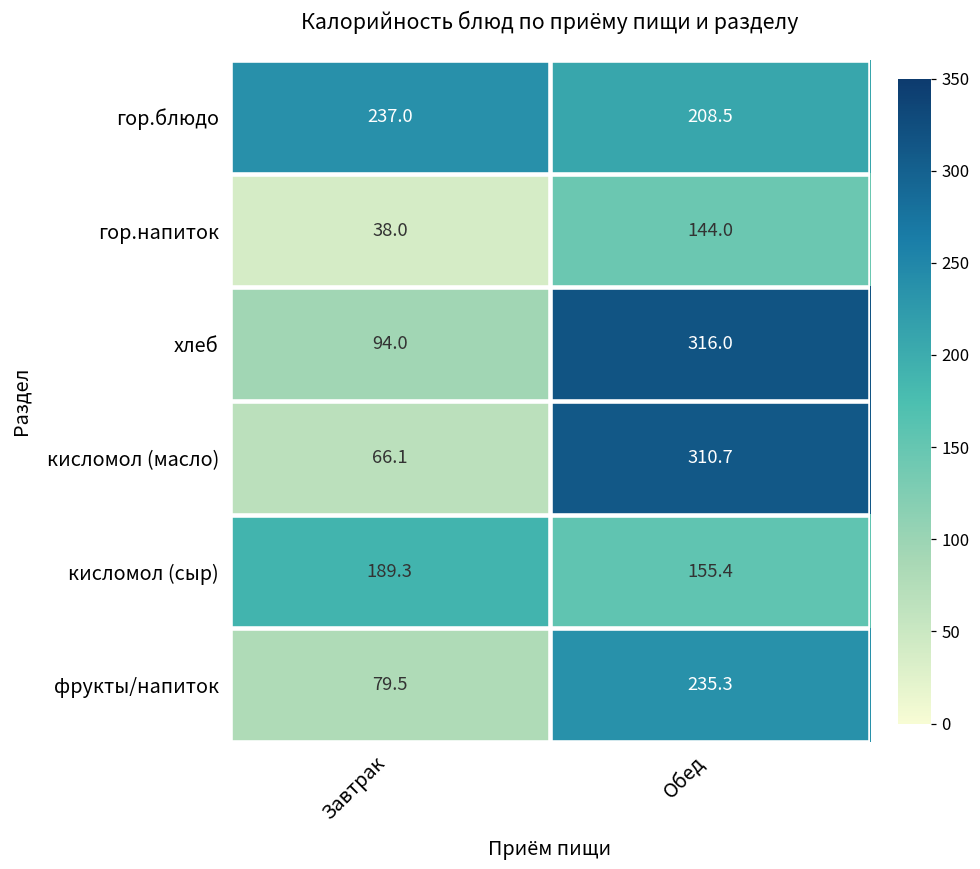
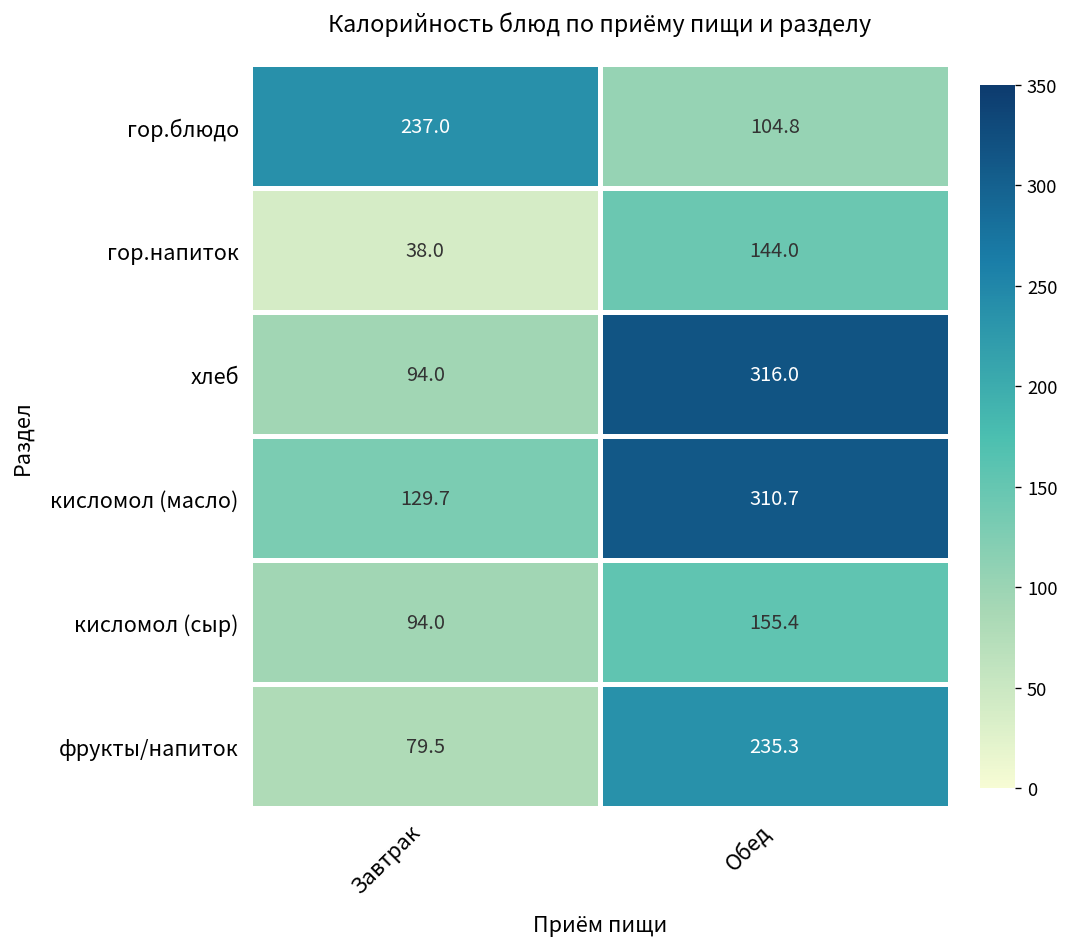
  {
    "гор.блюдо": {
      "Завтрак": 237.0,
-     "Обед": 208.5
+     "Обед": 104.8
    },
    "гор.напиток": {
      "Завтрак": 38.0,
      "Обед": 144.0
    },
    "хлеб": {
      "Завтрак": 94.0,
      "Обед": 316.0
    },
    "кисломол (масло)": {
-     "Завтрак": 66.1,
+     "Завтрак": 129.7,
      "Обед": 310.7
    },
    "кисломол (сыр)": {
-     "Завтрак": 189.3,
+     "Завтрак": 94.0,
      "Обед": 155.4
    },
    "фрукты/напиток": {
      "Завтрак": 79.5,
      "Обед": 235.3
    }
  }
